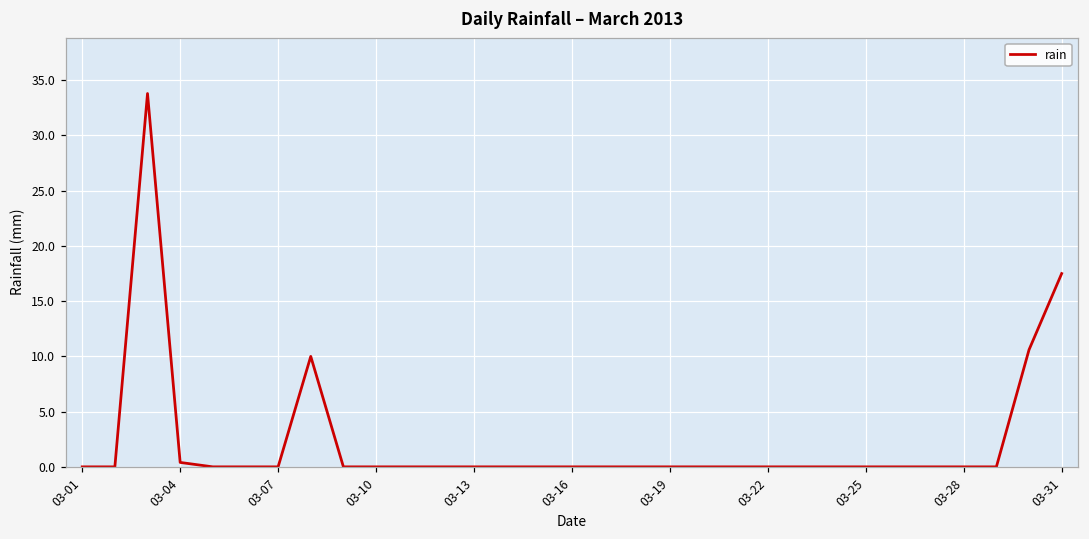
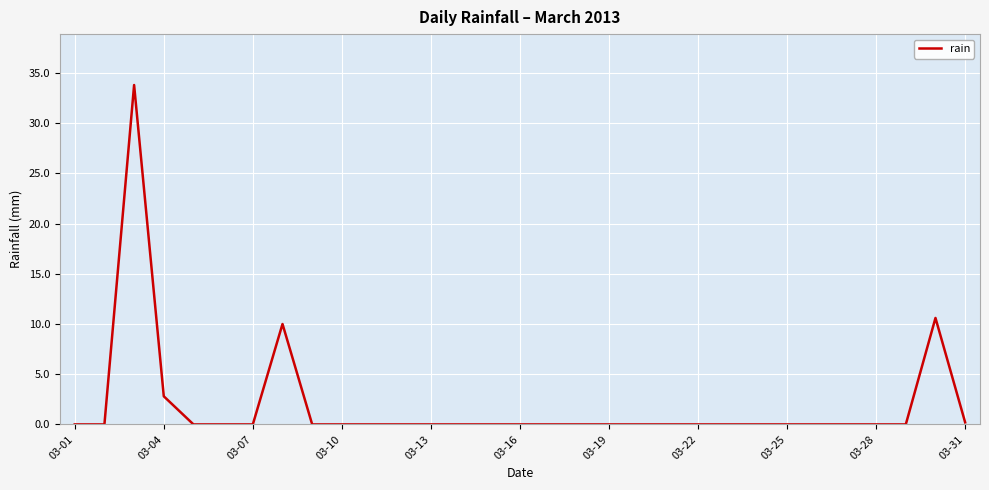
  {
    "03-01": 0.0,
-   "03-04": 0.4,
+   "03-04": 2.8,
    "03-07": 0.0,
    "03-10": 0.0,
    "03-13": 0.0,
    "03-16": 0.0,
    "03-19": 0.0,
    "03-22": 0.0,
    "03-25": 0.0,
    "03-28": 0.0,
-   "03-31": 17.5
+   "03-31": 0.2
  }
